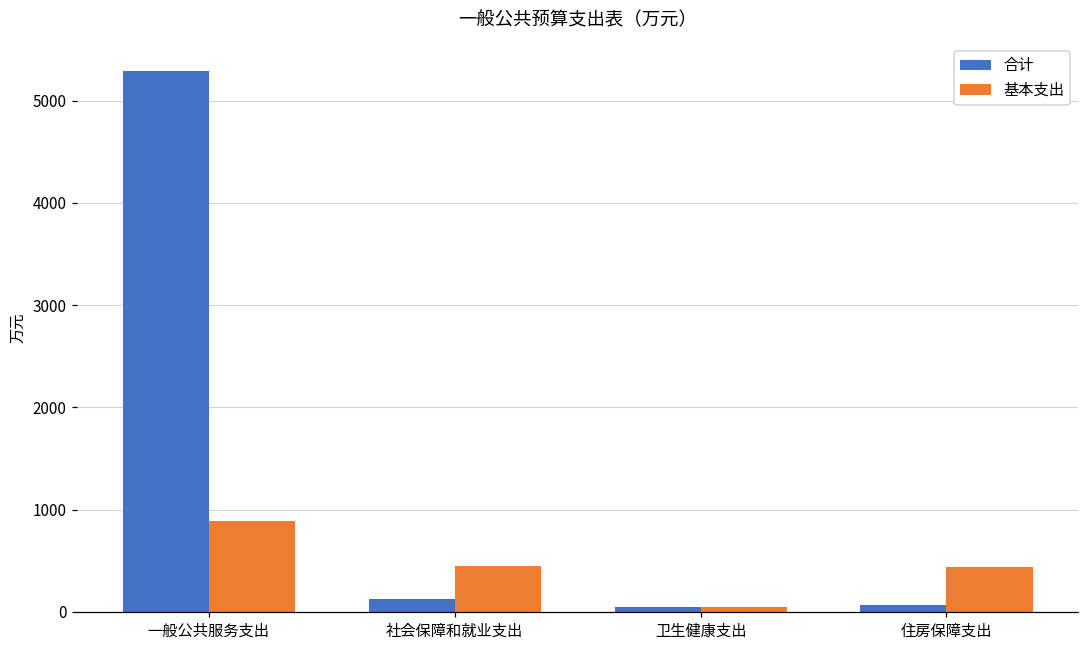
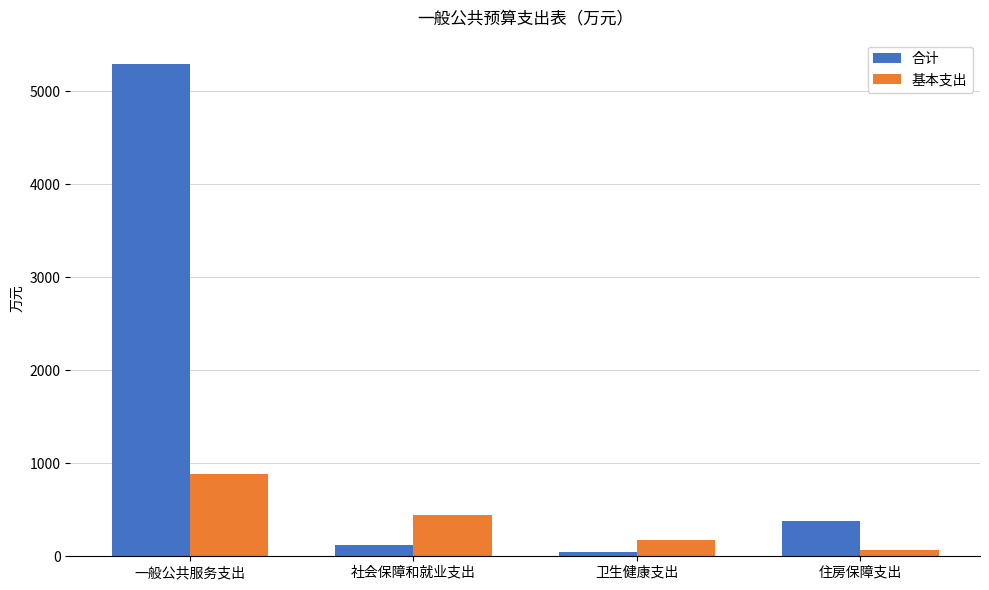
  {
    "合计": {
      "一般公共服务支出": 5300,
      "社会保障和就业支出": 100,
      "卫生健康支出": 0,
-     "住房保障支出": 100
+     "住房保障支出": 400
    },
    "基本支出": {
      "一般公共服务支出": 900,
      "社会保障和就业支出": 400,
-     "卫生健康支出": 0,
-     "住房保障支出": 400
+     "卫生健康支出": 200,
+     "住房保障支出": 100
    }
  }
